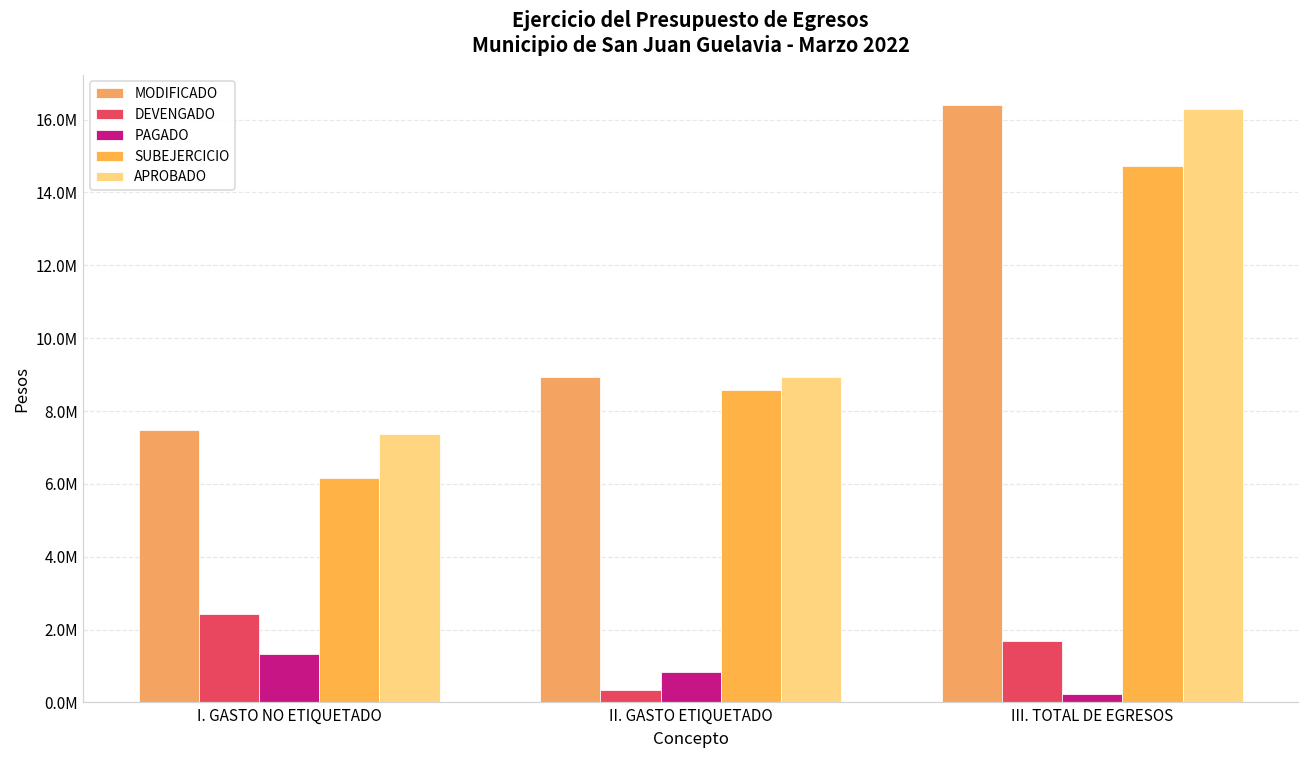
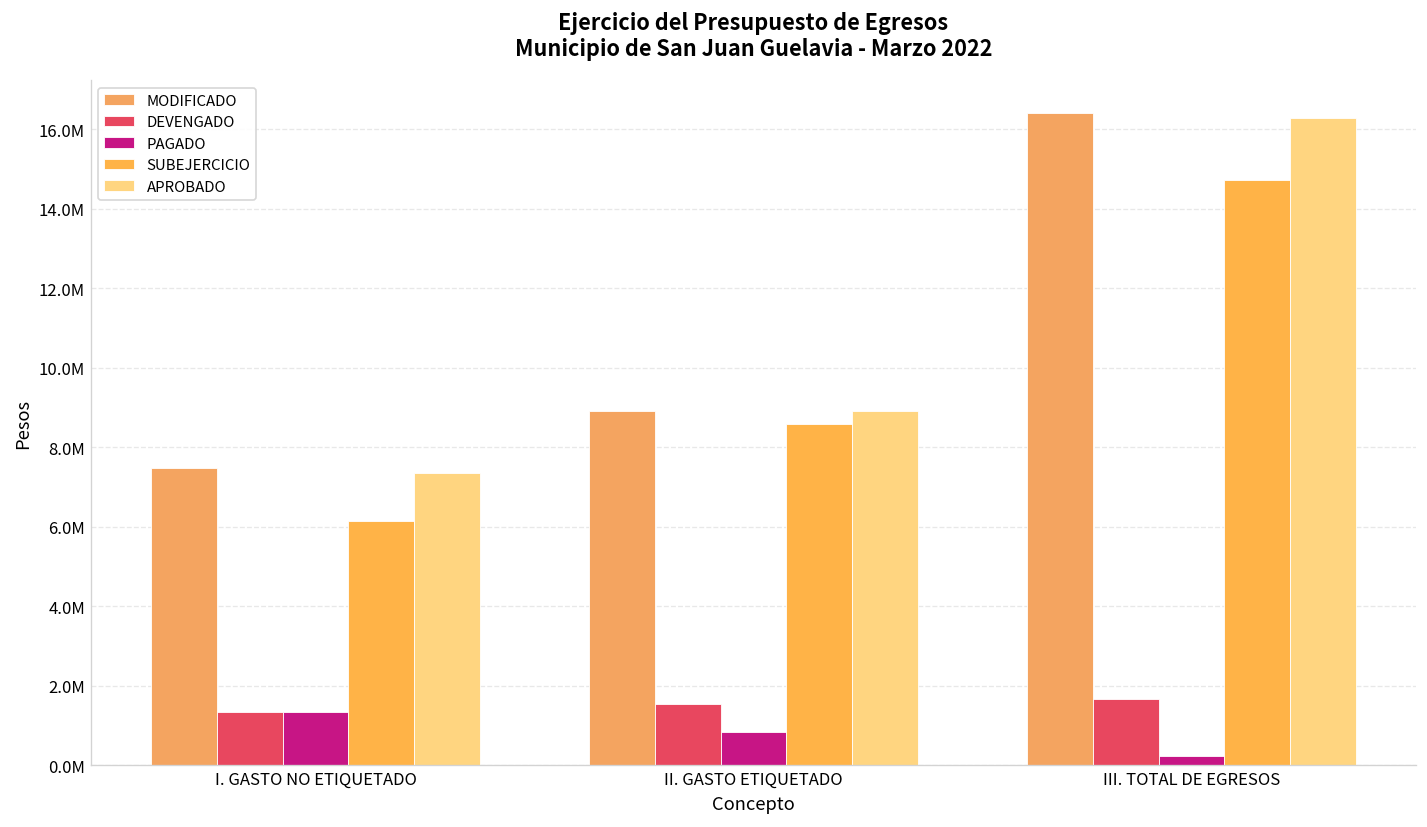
  {
    "DEVENGADO": {
-     "I. GASTO NO ETIQUETADO": 2400000,
-     "II. GASTO ETIQUETADO": 300000,
+     "I. GASTO NO ETIQUETADO": 1300000,
+     "II. GASTO ETIQUETADO": 1600000,
      "III. TOTAL DE EGRESOS": 1700000
    },
    "PAGADO": {
      "I. GASTO NO ETIQUETADO": 1300000,
      "II. GASTO ETIQUETADO": 800000,
      "III. TOTAL DE EGRESOS": 200000
    }
  }
